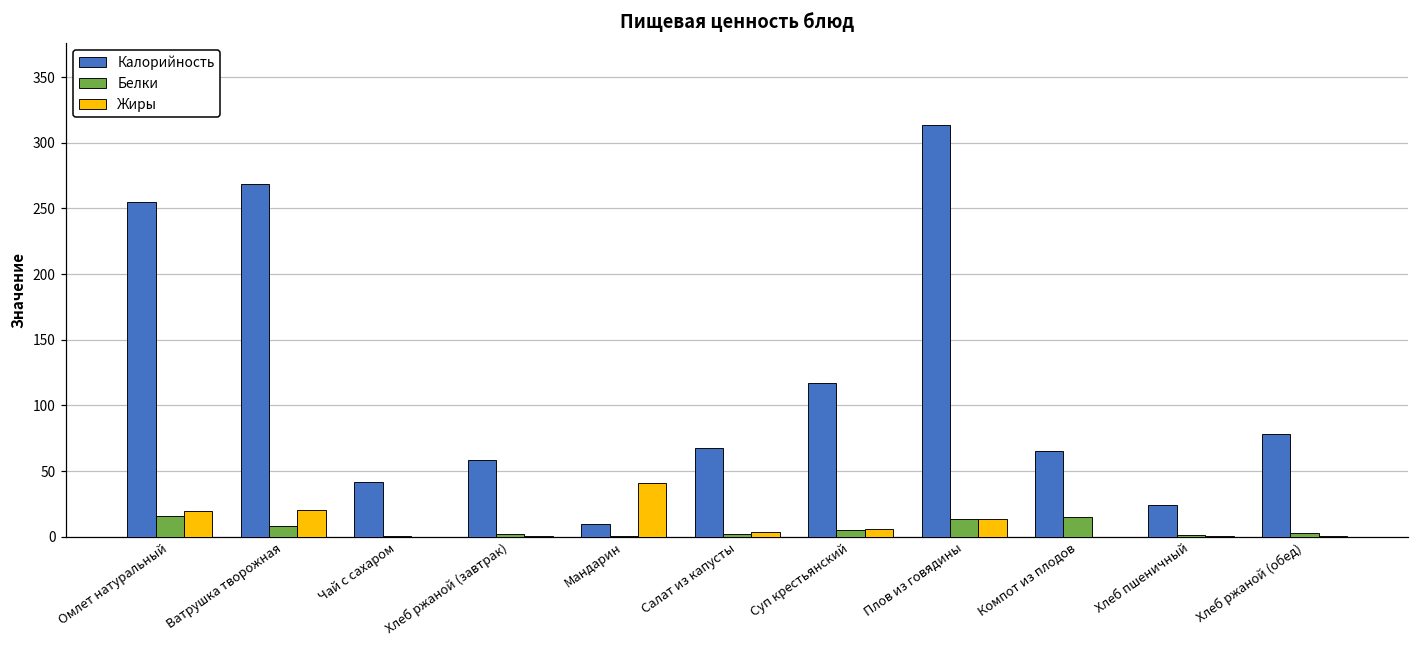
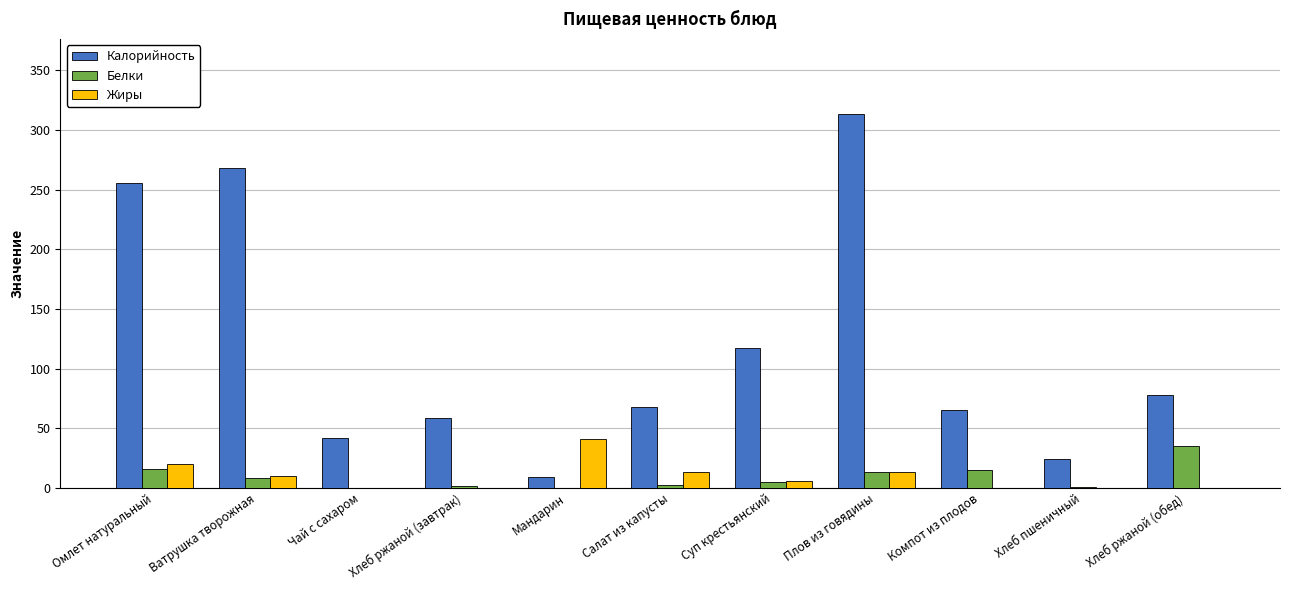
  {
    "Калорийность": {
      "Омлет натуральный": 255,
      "Ватрушка творожная": 268,
      "Чай с сахаром": 42,
      "Хлеб ржаной (завтрак)": 59,
      "Мандарин": 9,
      "Салат из капусты": 67,
      "Суп крестьянский": 117,
      "Плов из говядины": 313,
      "Компот из плодов": 65,
      "Хлеб пшеничный": 24,
      "Хлеб ржаной (обед)": 78
    },
    "Белки": {
      "Омлет натуральный": 16,
      "Ватрушка творожная": 8,
      "Салат из капусты": 2,
      "Суп крестьянский": 5,
      "Плов из говядины": 13,
      "Компот из плодов": 15,
-     "Хлеб ржаной (обед)": 3
+     "Хлеб ржаной (обед)": 36
    },
    "Жиры": {
      "Омлет натуральный": 20,
-     "Ватрушка творожная": 20,
+     "Ватрушка творожная": 10,
      "Мандарин": 41,
-     "Салат из капусты": 4,
+     "Салат из капусты": 13,
      "Суп крестьянский": 6,
      "Плов из говядины": 13
    }
  }
